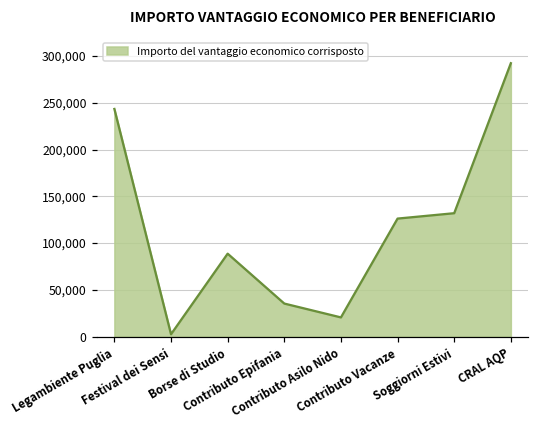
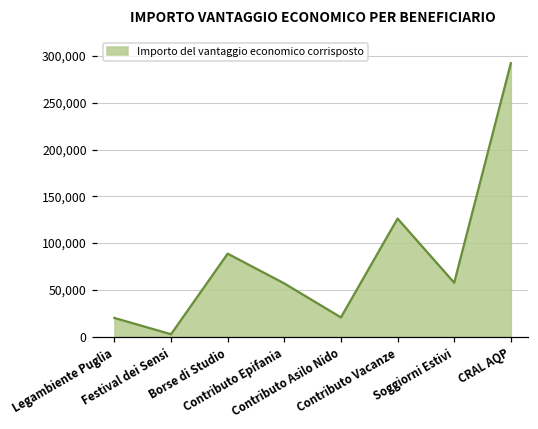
  {
-   "Legambiente Puglia": "240,000",
+   "Legambiente Puglia": "20,000",
    "Festival dei Sensi": "0",
    "Borse di Studio": "90,000",
-   "Contributo Epifania": "40,000",
+   "Contributo Epifania": "60,000",
    "Contributo Asilo Nido": "20,000",
    "Contributo Vacanze": "130,000",
-   "Soggiorni Estivi": "130,000",
+   "Soggiorni Estivi": "60,000",
    "CRAL AQP": "290,000"
  }
